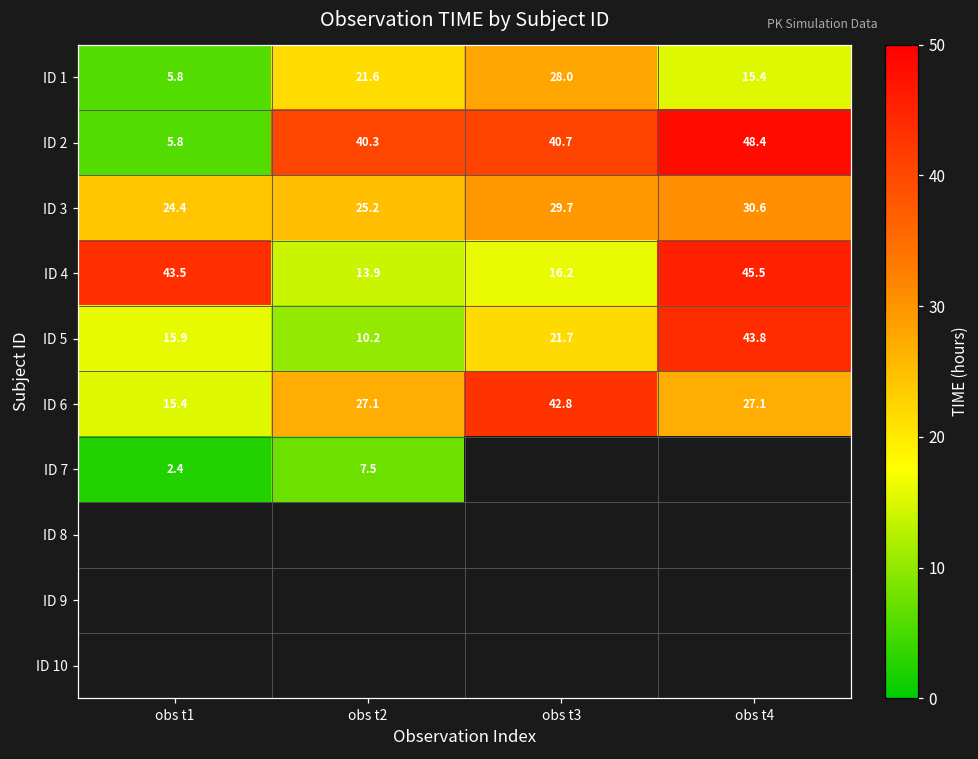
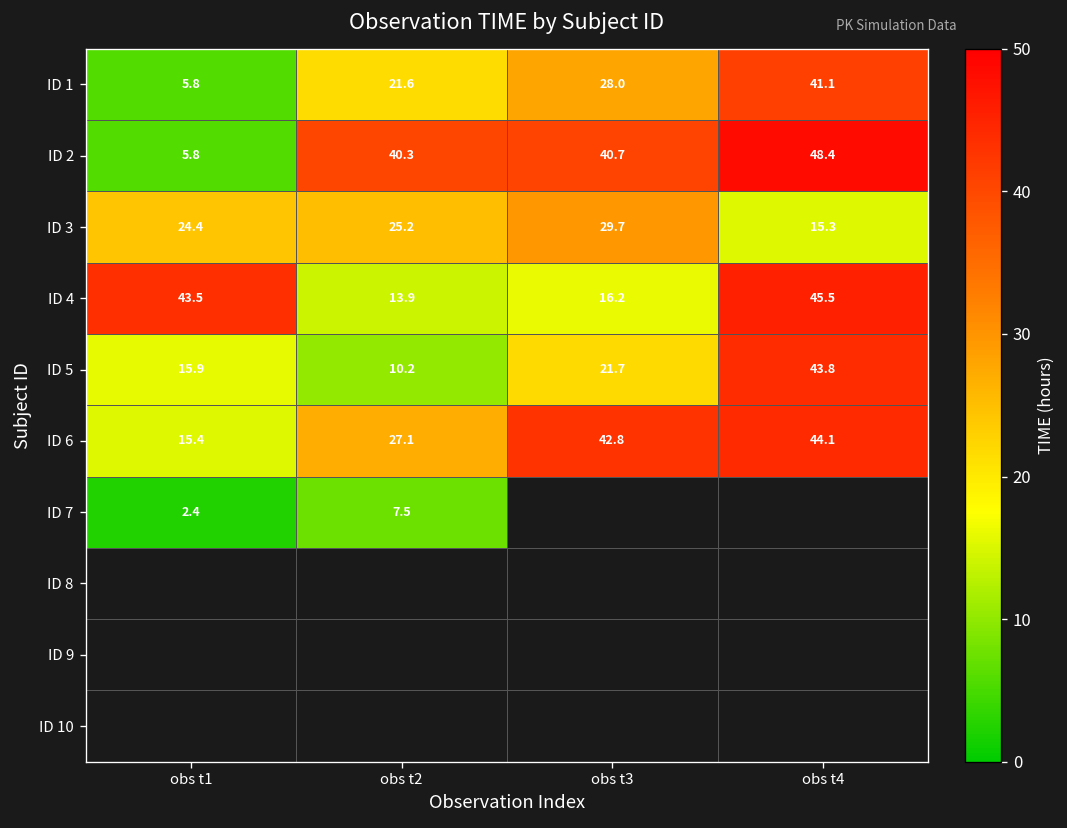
  {
    "ID 1": {
      "obs t1": 5.8,
      "obs t2": 21.6,
      "obs t3": 28.0,
-     "obs t4": 15.4
+     "obs t4": 41.1
    },
    "ID 2": {
      "obs t1": 5.8,
      "obs t2": 40.3,
      "obs t3": 40.7,
      "obs t4": 48.4
    },
    "ID 3": {
      "obs t1": 24.4,
      "obs t2": 25.2,
      "obs t3": 29.7,
-     "obs t4": 30.6
+     "obs t4": 15.3
    },
    "ID 4": {
      "obs t1": 43.5,
      "obs t2": 13.9,
      "obs t3": 16.2,
      "obs t4": 45.5
    },
    "ID 5": {
      "obs t1": 15.9,
      "obs t2": 10.2,
      "obs t3": 21.7,
      "obs t4": 43.8
    },
    "ID 6": {
      "obs t1": 15.4,
      "obs t2": 27.1,
      "obs t3": 42.8,
-     "obs t4": 27.1
+     "obs t4": 44.1
    },
    "ID 7": {
      "obs t1": 2.4,
      "obs t2": 7.5
    }
  }
